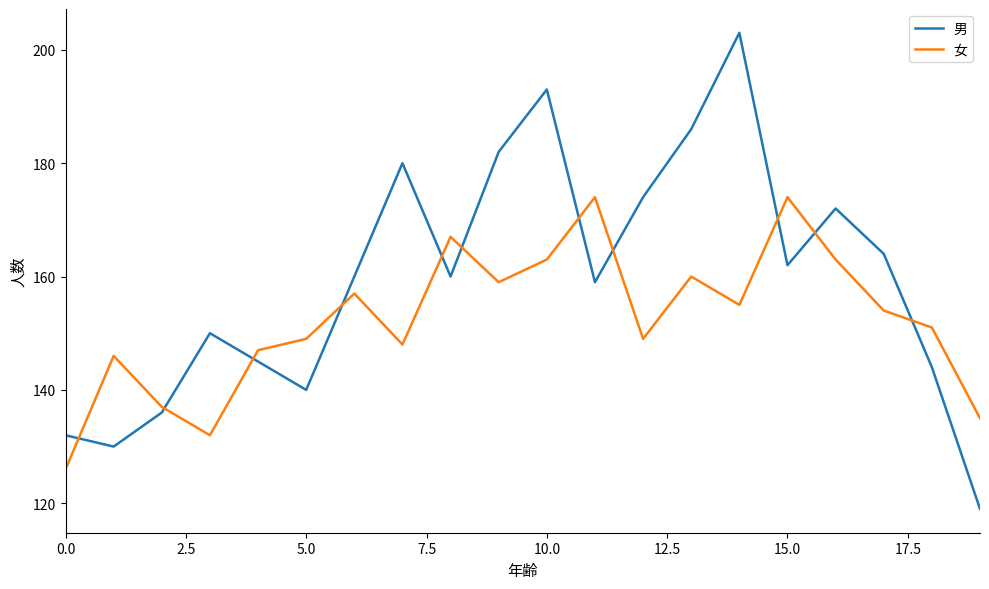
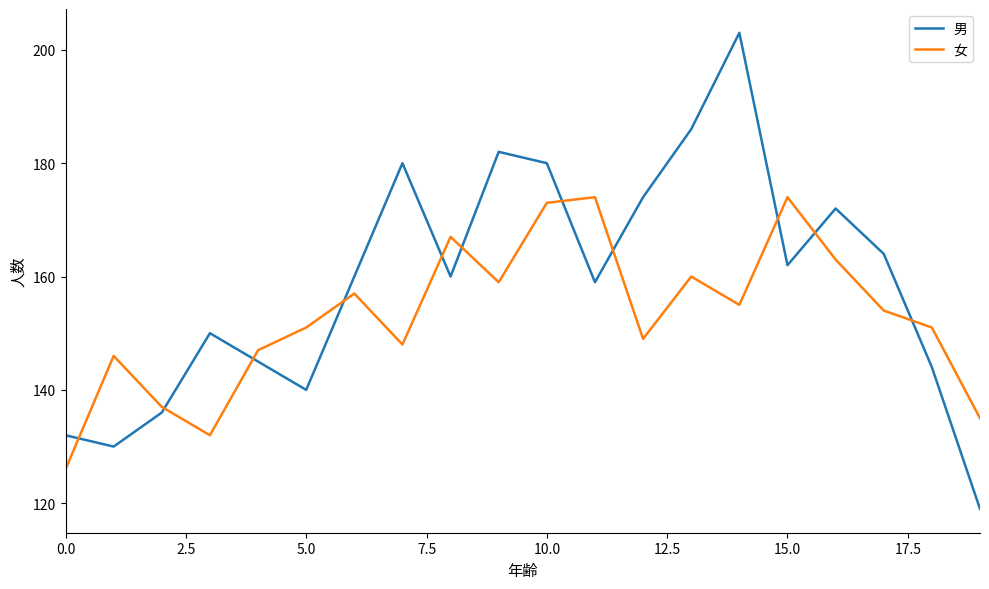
  {
    "男": {
      "0.0": 132,
      "5.0": 140,
-     "10.0": 193,
+     "10.0": 180,
      "15.0": 162
    },
    "女": {
      "0.0": 126,
-     "5.0": 149,
-     "10.0": 163,
+     "5.0": 151,
+     "10.0": 173,
      "15.0": 174
    }
  }
